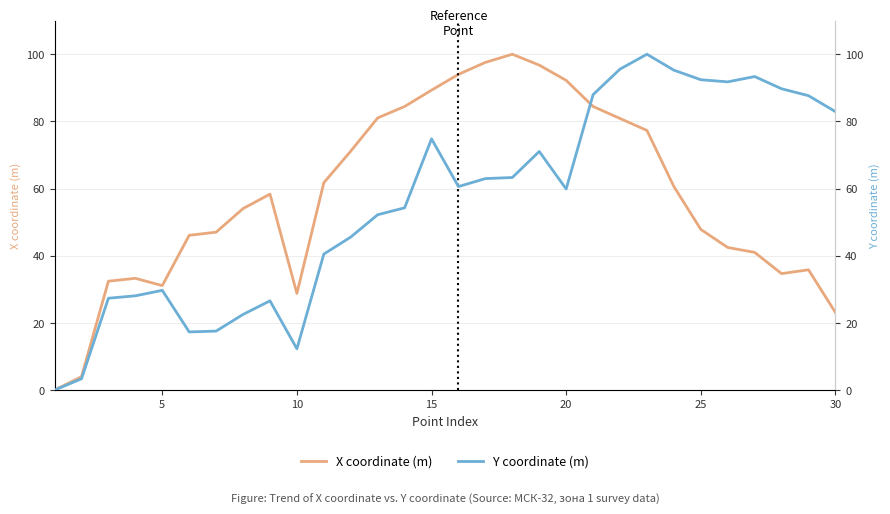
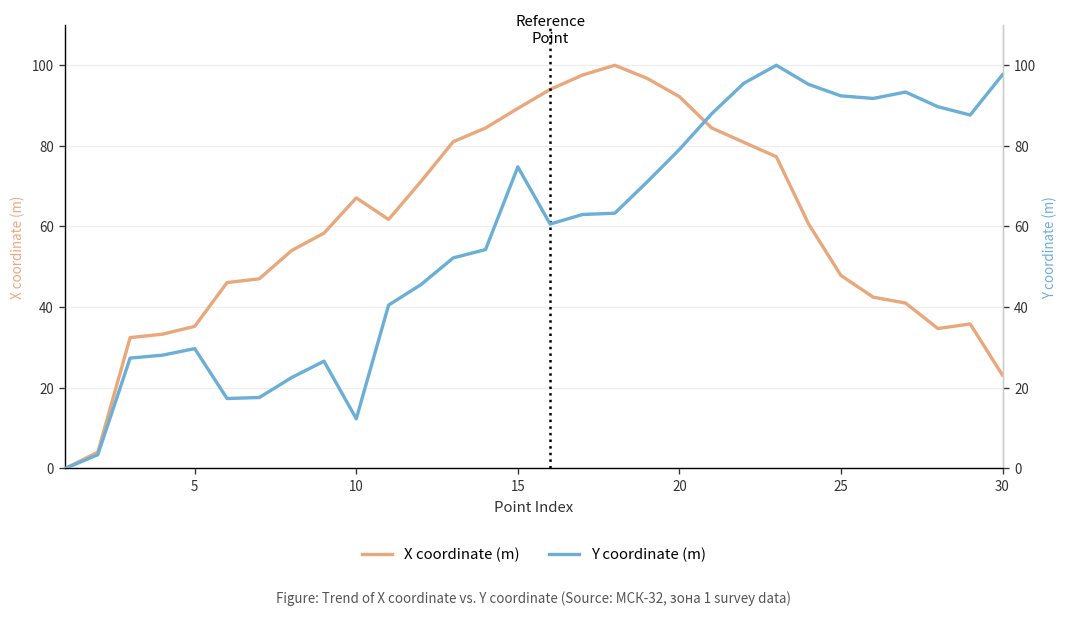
  {
    "X coordinate (m)": {
-     "5": 31,
-     "10": 29,
+     "5": 35,
+     "10": 67,
      "15": 89,
      "20": 92,
      "25": 48,
      "30": 23
    },
    "Y coordinate (m)": {
      "5": 30,
      "10": 12,
      "15": 75,
-     "20": 60,
+     "20": 79,
      "25": 92,
-     "30": 83
+     "30": 98
    }
  }
